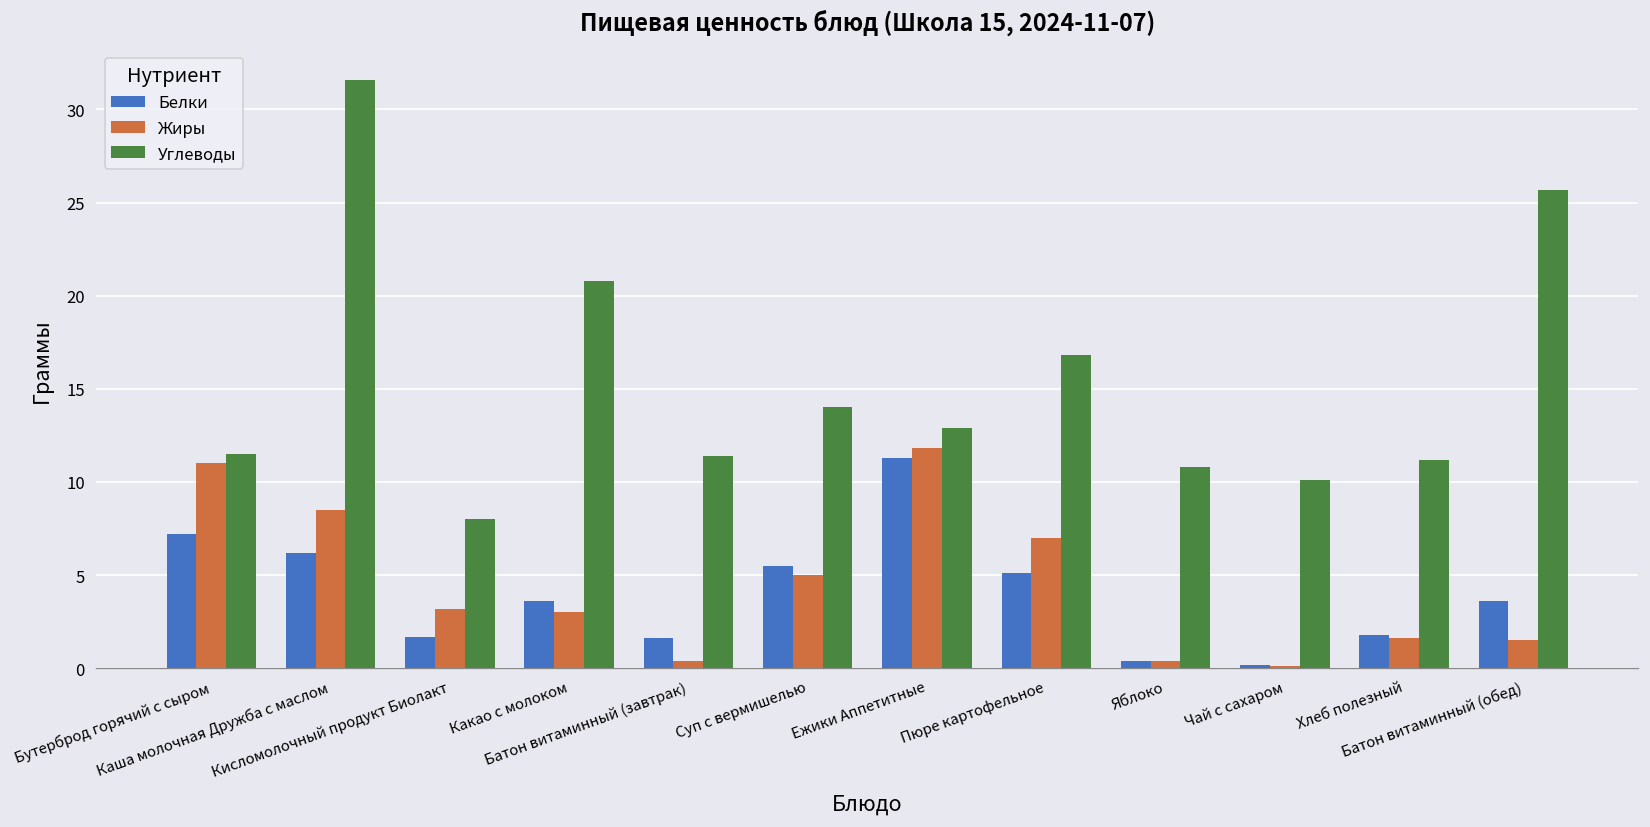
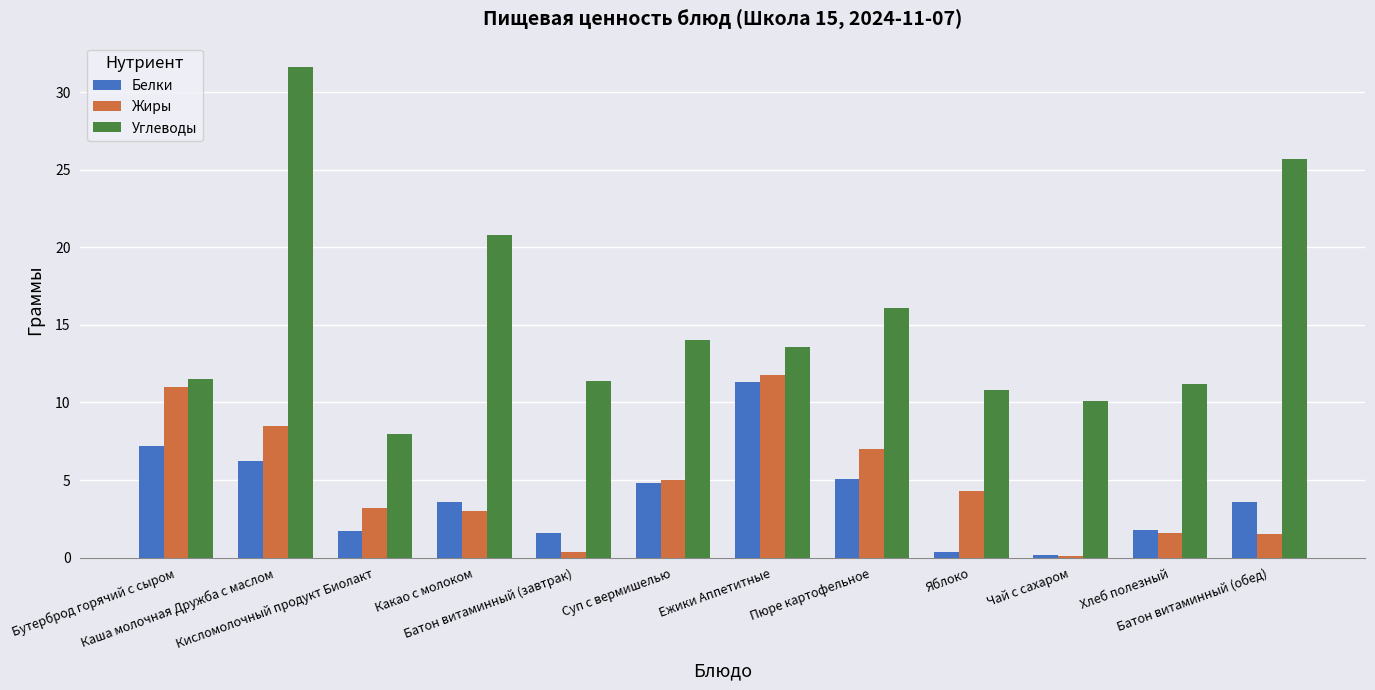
  {
    "Белки": {
      "Бутерброд горячий с сыром": 7.2,
      "Каша молочная Дружба с маслом": 6.2,
      "Кисломолочный продукт Биолакт": 1.7,
      "Какао с молоком": 3.6,
      "Батон витаминный (завтрак)": 1.6,
-     "Суп с вермишелью": 5.5,
+     "Суп с вермишелью": 4.8,
      "Ежики Аппетитные": 11.3,
      "Пюре картофельное": 5.1,
      "Яблоко": 0.4,
      "Чай с сахаром": 0.2,
      "Хлеб полезный": 1.8,
      "Батон витаминный (обед)": 3.6
    },
    "Жиры": {
      "Бутерброд горячий с сыром": 11.0,
      "Каша молочная Дружба с маслом": 8.5,
      "Кисломолочный продукт Биолакт": 3.2,
      "Какао с молоком": 3.0,
      "Батон витаминный (завтрак)": 0.4,
      "Суп с вермишелью": 5.0,
      "Ежики Аппетитные": 11.8,
      "Пюре картофельное": 7.0,
-     "Яблоко": 0.4,
+     "Яблоко": 4.3,
      "Хлеб полезный": 1.6,
      "Батон витаминный (обед)": 1.5
    },
    "Углеводы": {
      "Бутерброд горячий с сыром": 11.5,
      "Каша молочная Дружба с маслом": 31.6,
      "Кисломолочный продукт Биолакт": 8.0,
      "Какао с молоком": 20.8,
      "Батон витаминный (завтрак)": 11.4,
      "Суп с вермишелью": 14.0,
-     "Ежики Аппетитные": 12.9,
-     "Пюре картофельное": 16.8,
+     "Ежики Аппетитные": 13.6,
+     "Пюре картофельное": 16.1,
      "Яблоко": 10.8,
      "Чай с сахаром": 10.1,
      "Хлеб полезный": 11.2,
      "Батон витаминный (обед)": 25.7
    }
  }
